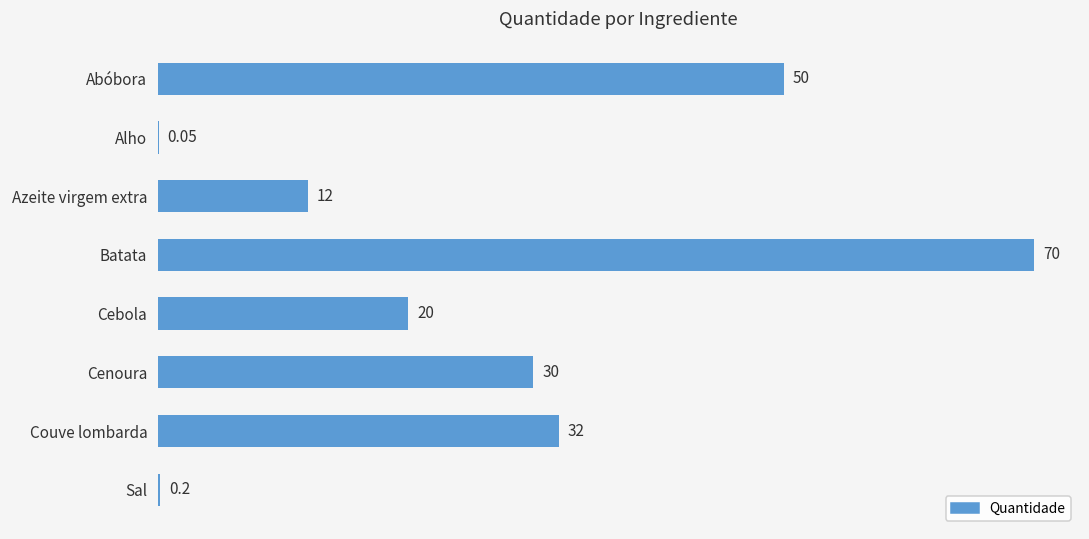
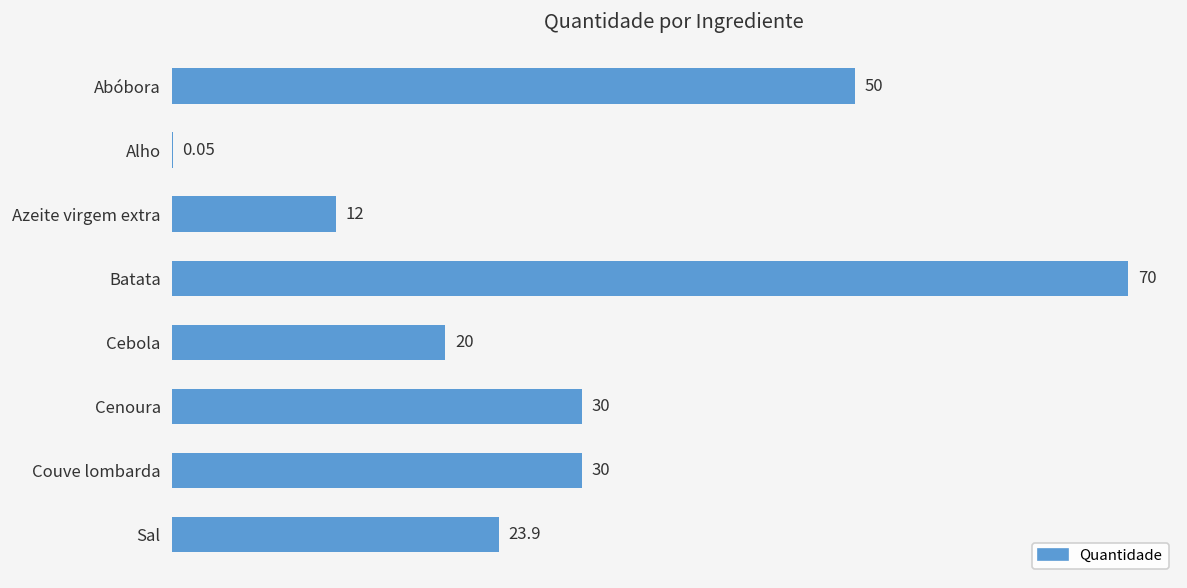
  {
    "Abóbora": 50,
    "Alho": 0.05,
    "Azeite virgem extra": 12,
    "Batata": 70,
    "Cebola": 20,
    "Cenoura": 30,
-   "Couve lombarda": 32,
-   "Sal": 0.2
+   "Couve lombarda": 30,
+   "Sal": 23.9
  }
